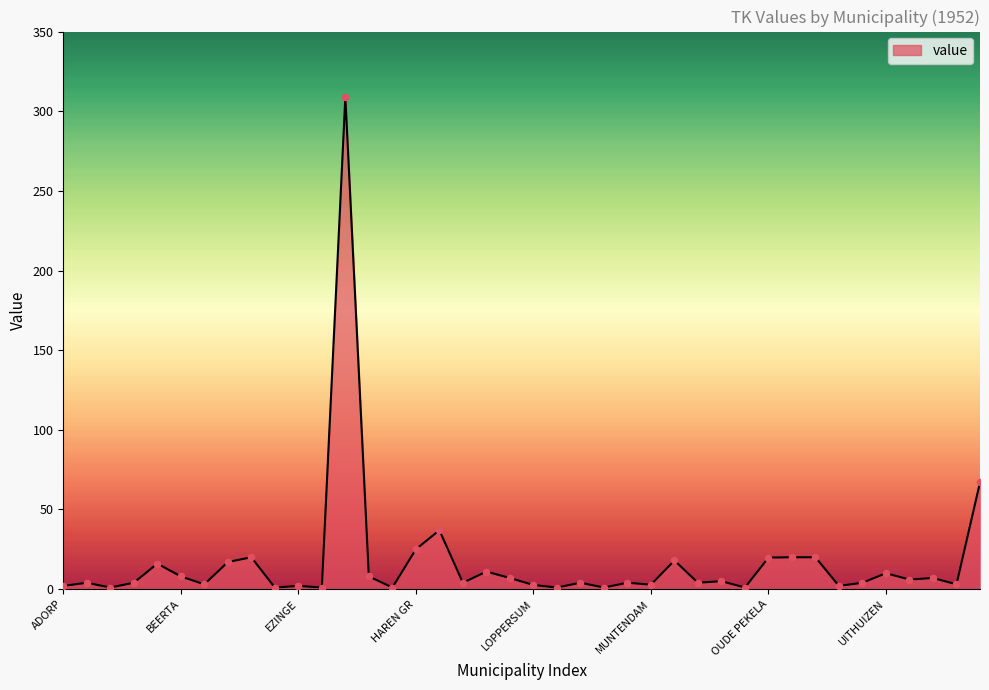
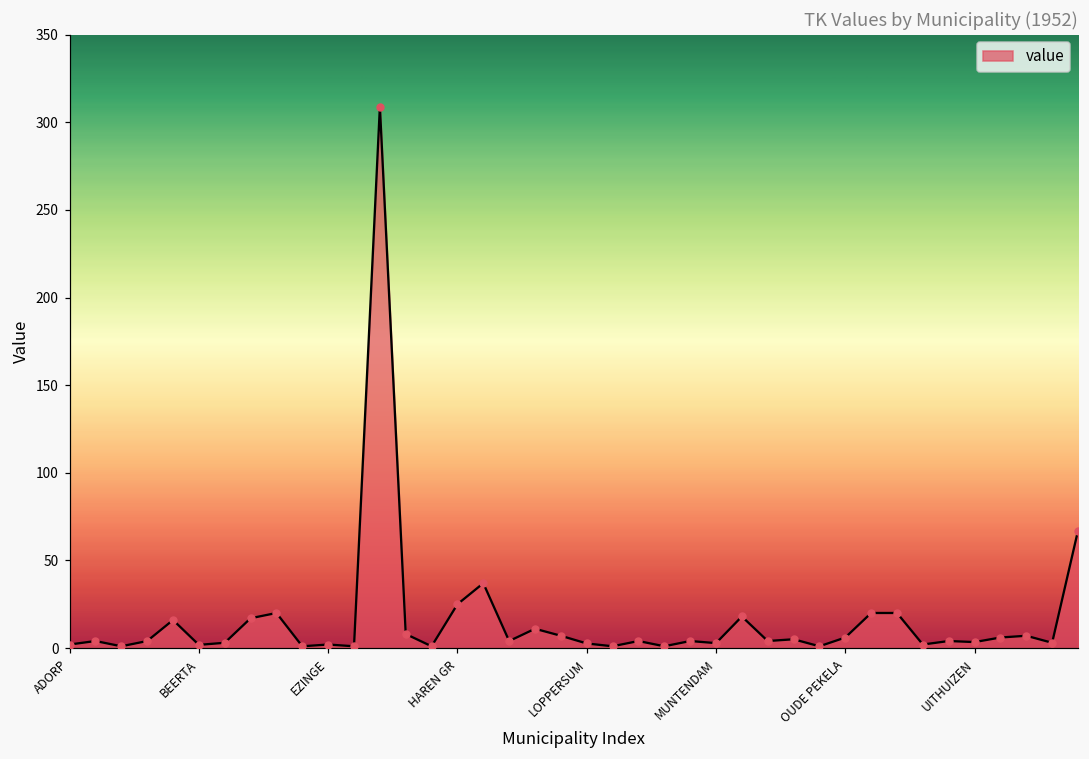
  {
    "ADORP": 2,
-   "BEERTA": 8,
+   "BEERTA": 2,
    "EZINGE": 2,
    "HAREN GR": 25,
    "LOPPERSUM": 3,
    "MUNTENDAM": 3,
-   "OUDE PEKELA": 20,
-   "UITHUIZEN": 10
+   "OUDE PEKELA": 6,
+   "UITHUIZEN": 3
  }
